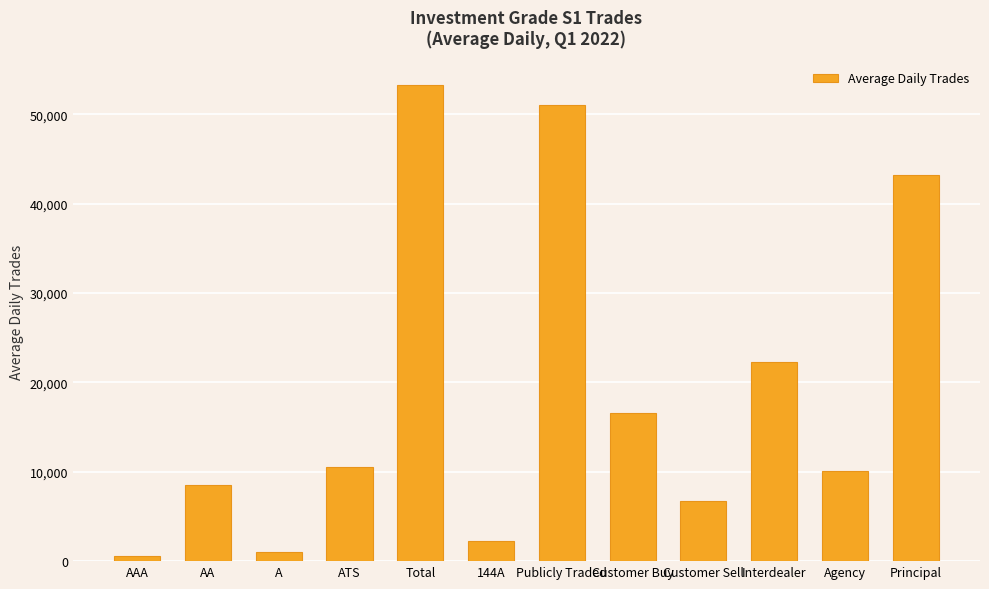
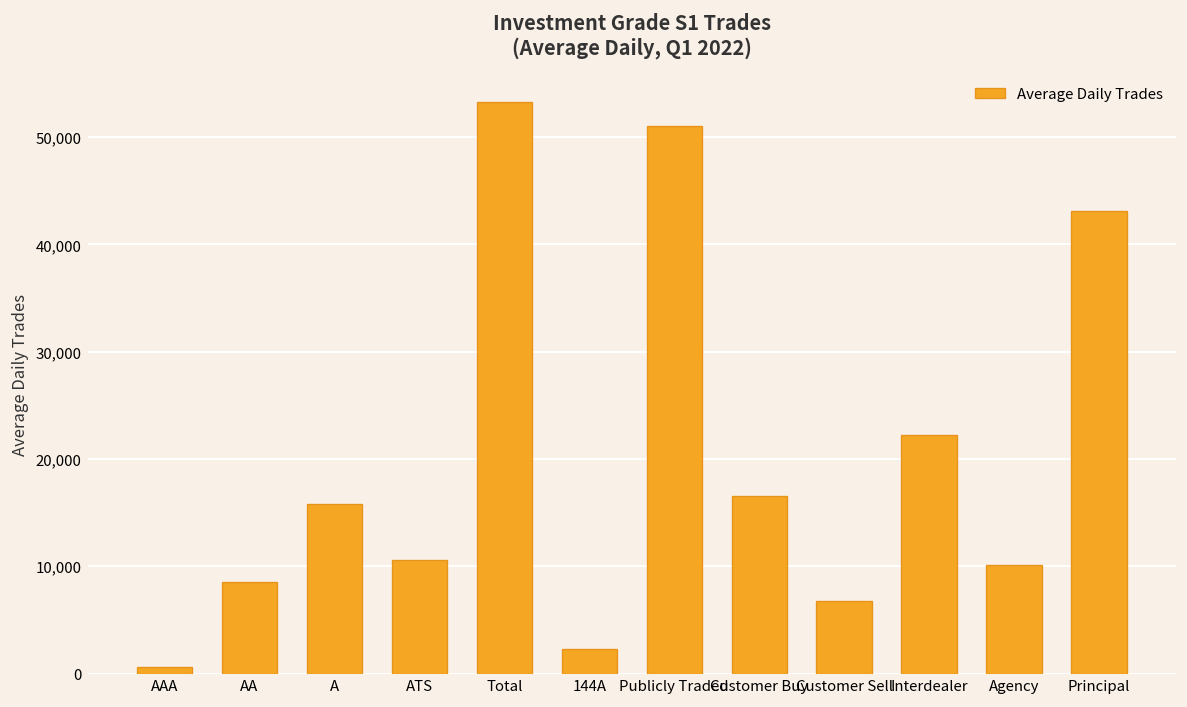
  {
    "AAA": "1,000",
    "AA": "9,000",
-   "A": "1,000",
+   "A": "16,000",
    "ATS": "11,000",
    "Total": "53,000",
    "144A": "2,000",
    "Customer Sell": "7,000",
    "Interdealer": "22,000",
    "Agency": "10,000",
    "Principal": "43,000"
  }
